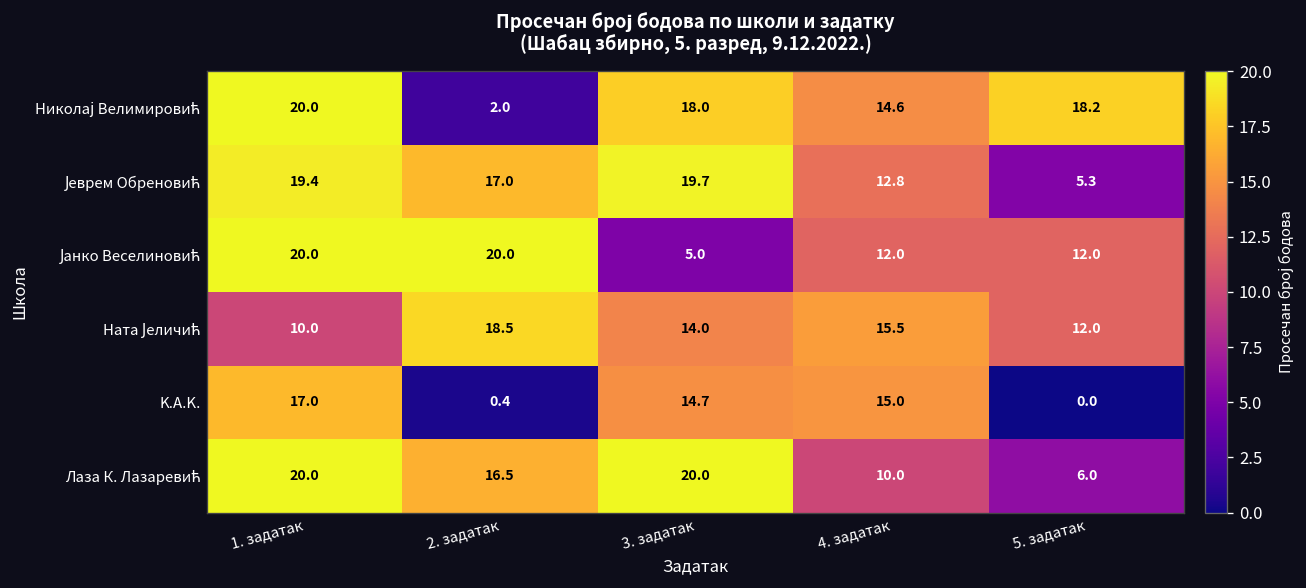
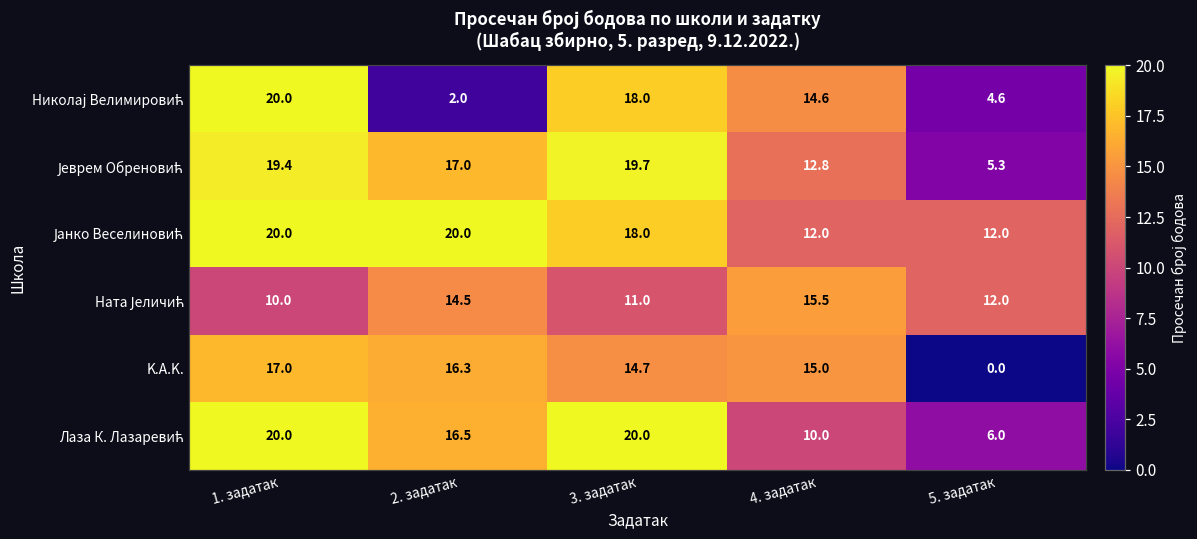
  {
    "Николај Велимировић": {
      "1. задатак": 20.0,
      "2. задатак": 2.0,
      "3. задатак": 18.0,
      "4. задатак": 14.6,
-     "5. задатак": 18.2
+     "5. задатак": 4.6
    },
    "Јеврем Обреновић": {
      "1. задатак": 19.4,
      "2. задатак": 17.0,
      "3. задатак": 19.7,
      "4. задатак": 12.8,
      "5. задатак": 5.3
    },
    "Јанко Веселиновић": {
      "1. задатак": 20.0,
      "2. задатак": 20.0,
-     "3. задатак": 5.0,
+     "3. задатак": 18.0,
      "4. задатак": 12.0,
      "5. задатак": 12.0
    },
    "Ната Јеличић": {
      "1. задатак": 10.0,
-     "2. задатак": 18.5,
-     "3. задатак": 14.0,
+     "2. задатак": 14.5,
+     "3. задатак": 11.0,
      "4. задатак": 15.5,
      "5. задатак": 12.0
    },
    "K.A.K.": {
      "1. задатак": 17.0,
-     "2. задатак": 0.4,
+     "2. задатак": 16.3,
      "3. задатак": 14.7,
      "4. задатак": 15.0,
      "5. задатак": 0.0
    },
    "Лаза К. Лазаревић": {
      "1. задатак": 20.0,
      "2. задатак": 16.5,
      "3. задатак": 20.0,
      "4. задатак": 10.0,
      "5. задатак": 6.0
    }
  }
